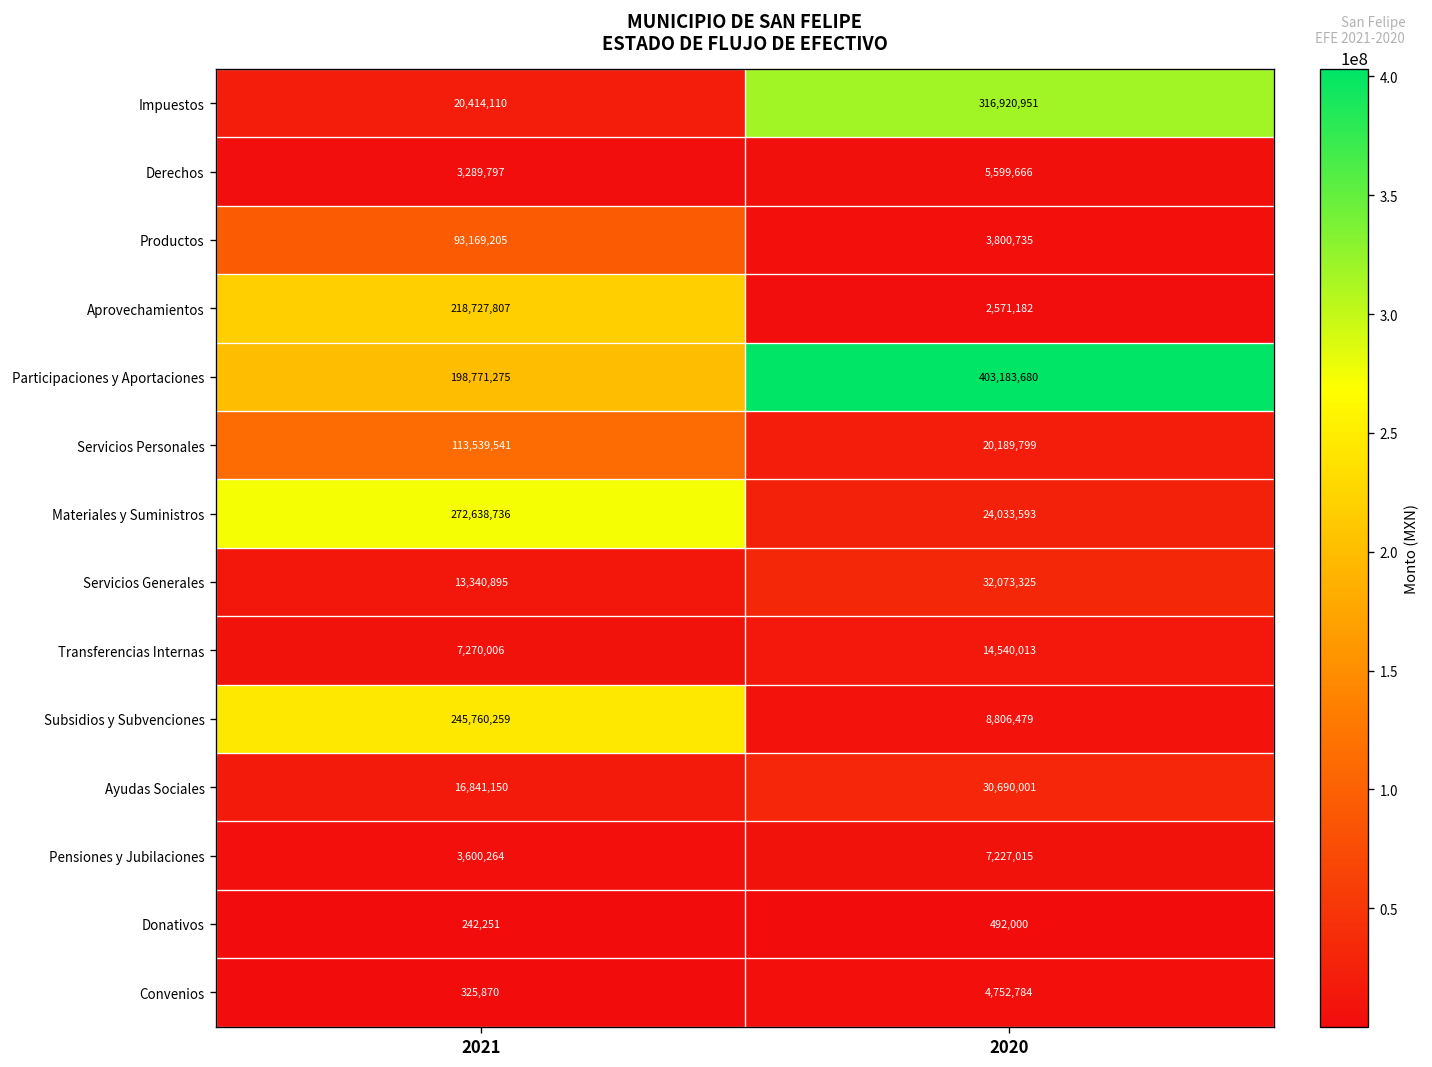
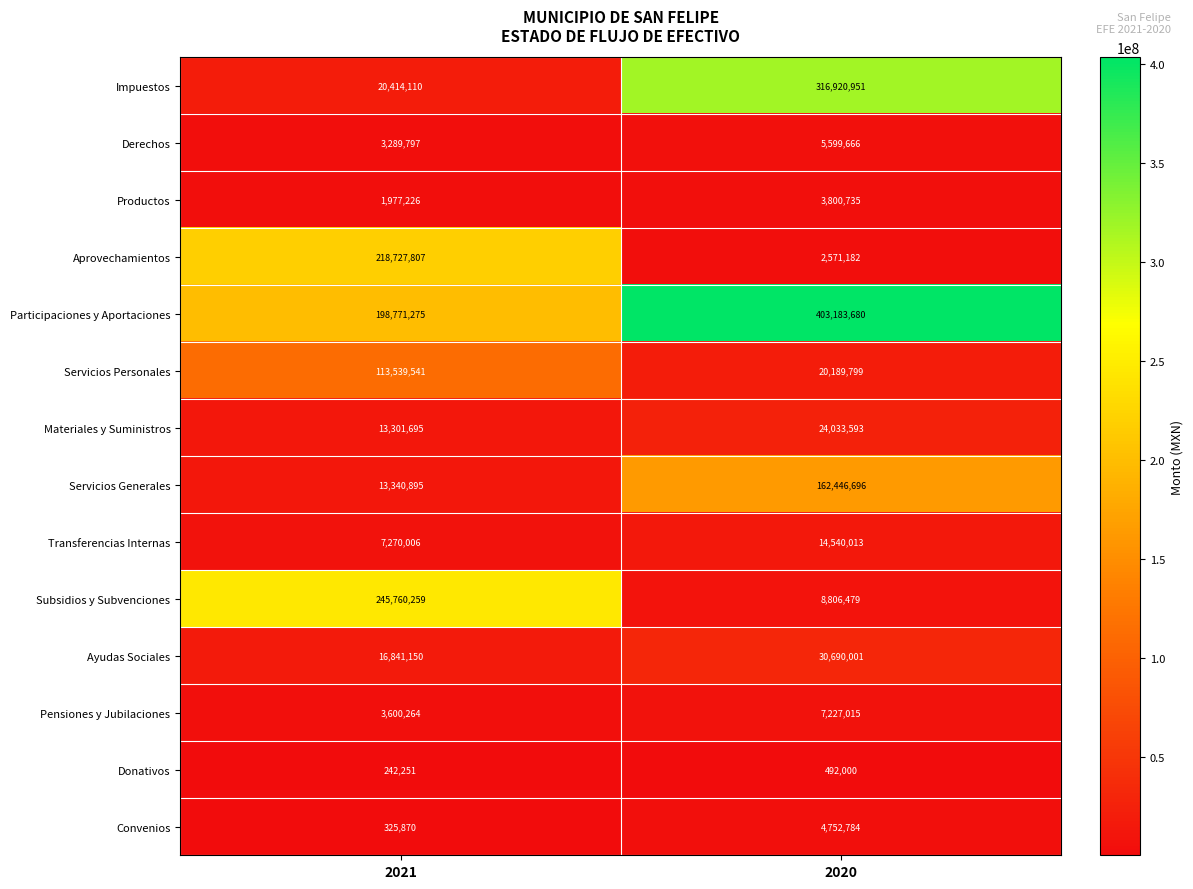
  {
    "Impuestos": {
      "2021": "20,414,110",
      "2020": "316,920,951"
    },
    "Derechos": {
      "2021": "3,289,797",
      "2020": "5,599,666"
    },
    "Productos": {
-     "2021": "93,169,205",
+     "2021": "1,977,226",
      "2020": "3,800,735"
    },
    "Aprovechamientos": {
      "2021": "218,727,807",
      "2020": "2,571,182"
    },
    "Participaciones y Aportaciones": {
      "2021": "198,771,275",
      "2020": "403,183,680"
    },
    "Servicios Personales": {
      "2021": "113,539,541",
      "2020": "20,189,799"
    },
    "Materiales y Suministros": {
-     "2021": "272,638,736",
+     "2021": "13,301,695",
      "2020": "24,033,593"
    },
    "Servicios Generales": {
      "2021": "13,340,895",
-     "2020": "32,073,325"
+     "2020": "162,446,696"
    },
    "Transferencias Internas": {
      "2021": "7,270,006",
      "2020": "14,540,013"
    },
    "Subsidios y Subvenciones": {
      "2021": "245,760,259",
      "2020": "8,806,479"
    },
    "Ayudas Sociales": {
      "2021": "16,841,150",
      "2020": "30,690,001"
    },
    "Pensiones y Jubilaciones": {
      "2021": "3,600,264",
      "2020": "7,227,015"
    },
    "Donativos": {
      "2021": "242,251",
      "2020": "492,000"
    },
    "Convenios": {
      "2021": "325,870",
      "2020": "4,752,784"
    }
  }
